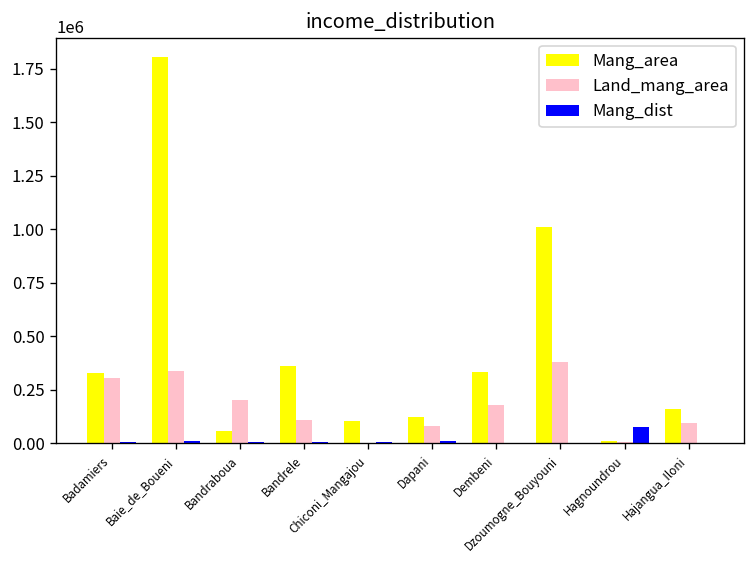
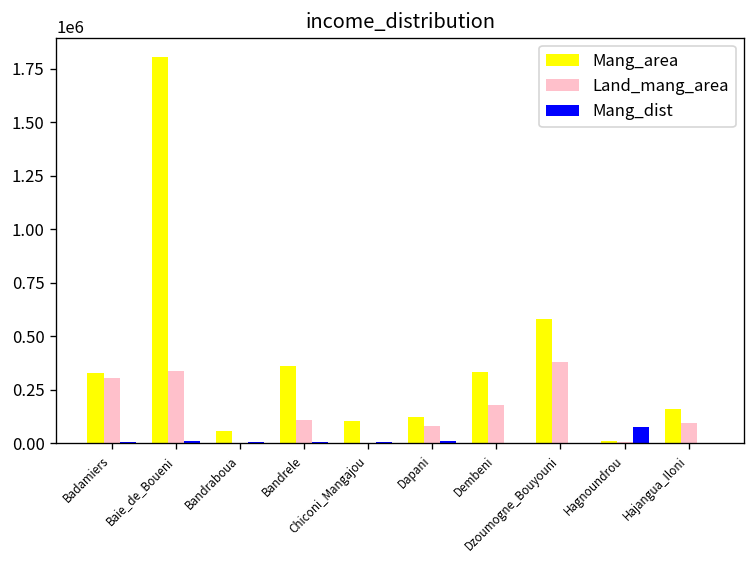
  {
    "Mang_area": {
      "Badamiers": 330000,
      "Baie_de_Boueni": 1810000,
      "Bandraboua": 60000,
      "Bandrele": 360000,
      "Chiconi_Mangajou": 110000,
      "Dapani": 120000,
      "Dembeni": 330000,
-     "Dzoumogne_Bouyouni": 1010000,
+     "Dzoumogne_Bouyouni": 580000,
      "Hajangua_Iloni": 160000
    },
    "Land_mang_area": {
      "Badamiers": 300000,
      "Baie_de_Boueni": 340000,
-     "Bandraboua": 200000,
+     "Bandraboua": 0,
      "Bandrele": 110000,
      "Dapani": 80000,
      "Dembeni": 180000,
      "Dzoumogne_Bouyouni": 380000,
      "Hajangua_Iloni": 90000
    },
    "Mang_dist": {
      "Hagnoundrou": 80000
    }
  }
